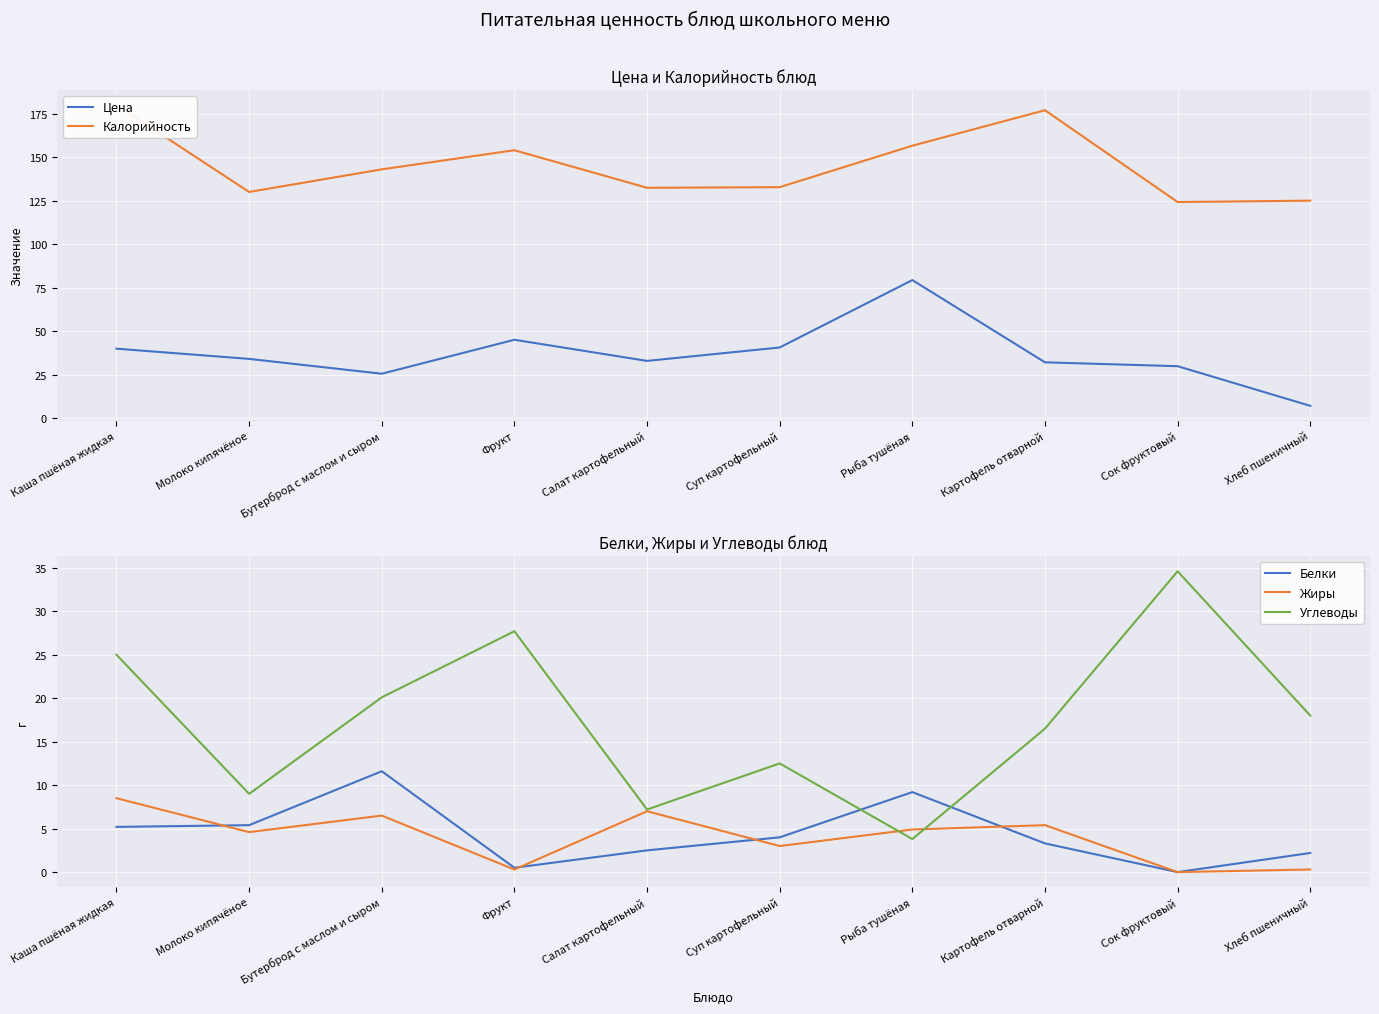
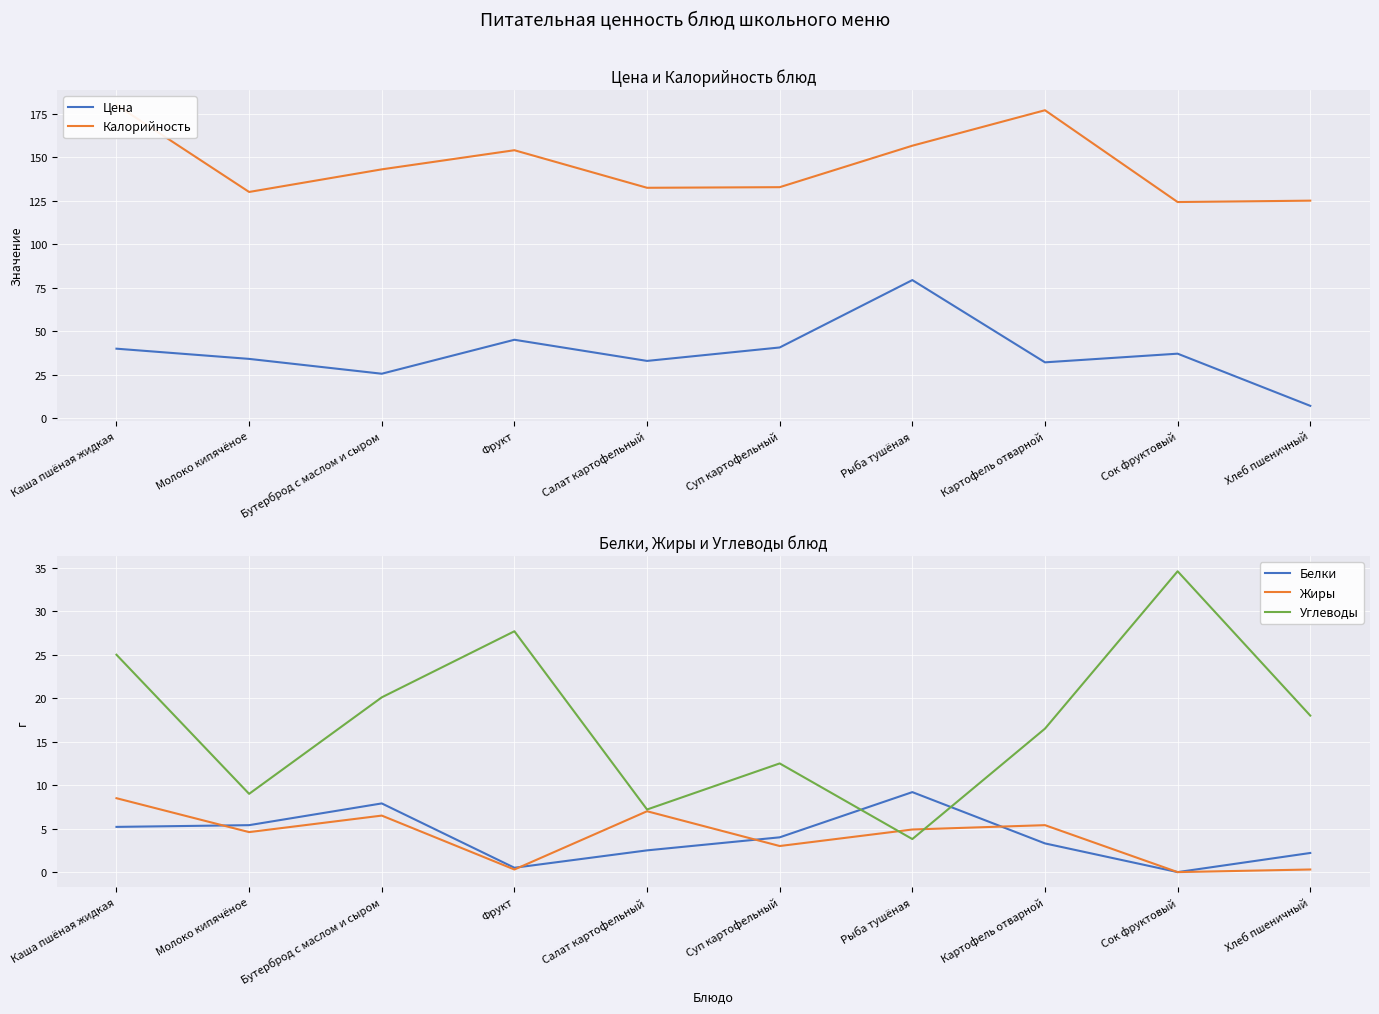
  {
    "Цена и Калорийность блюд": {
      "Цена": {
        "Каша пшёная жидкая": 40,
        "Молоко кипячёное": 34,
        "Бутерброд с маслом и сыром": 25,
        "Фрукт": 45,
        "Салат картофельный": 33,
        "Суп картофельный": 41,
        "Рыба тушёная": 79,
        "Картофель отварной": 32,
-       "Сок фруктовый": 30,
+       "Сок фруктовый": 37,
        "Хлеб пшеничный": 7
      },
      "Калорийность": {
        "Молоко кипячёное": 130,
        "Бутерброд с маслом и сыром": 143,
        "Фрукт": 154,
        "Салат картофельный": 132,
        "Суп картофельный": 133,
        "Рыба тушёная": 157,
        "Картофель отварной": 177,
        "Сок фруктовый": 124,
        "Хлеб пшеничный": 125
      }
    },
    "Белки, Жиры и Углеводы блюд": {
      "Белки": {
        "Каша пшёная жидкая": 5,
        "Молоко кипячёное": 5,
-       "Бутерброд с маслом и сыром": 12,
+       "Бутерброд с маслом и сыром": 8,
        "Салат картофельный": 3,
        "Суп картофельный": 4,
        "Рыба тушёная": 9,
        "Картофель отварной": 3,
        "Хлеб пшеничный": 2
      },
      "Жиры": {
        "Каша пшёная жидкая": 9,
        "Молоко кипячёное": 5,
        "Бутерброд с маслом и сыром": 7,
        "Суп картофельный": 3,
        "Рыба тушёная": 5,
        "Картофель отварной": 5,
        "Хлеб пшеничный": 0
      },
      "Углеводы": {
        "Каша пшёная жидкая": 25,
        "Молоко кипячёное": 9,
        "Бутерброд с маслом и сыром": 20,
        "Фрукт": 28,
        "Суп картофельный": 13,
        "Рыба тушёная": 4,
        "Картофель отварной": 17,
        "Сок фруктовый": 35,
        "Хлеб пшеничный": 18
      }
    }
  }
